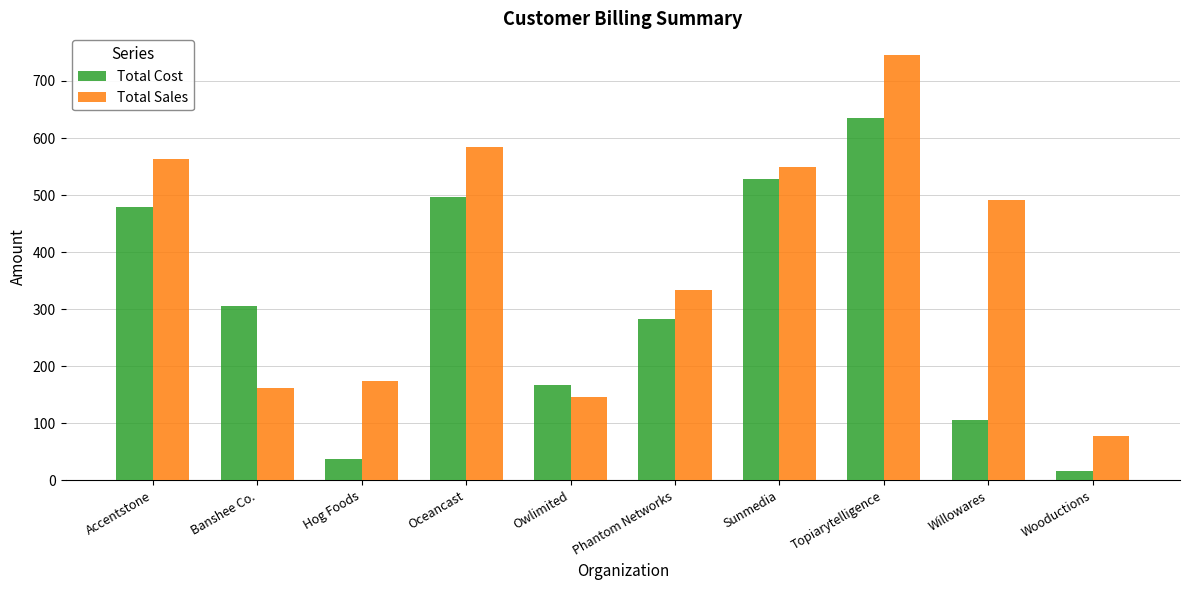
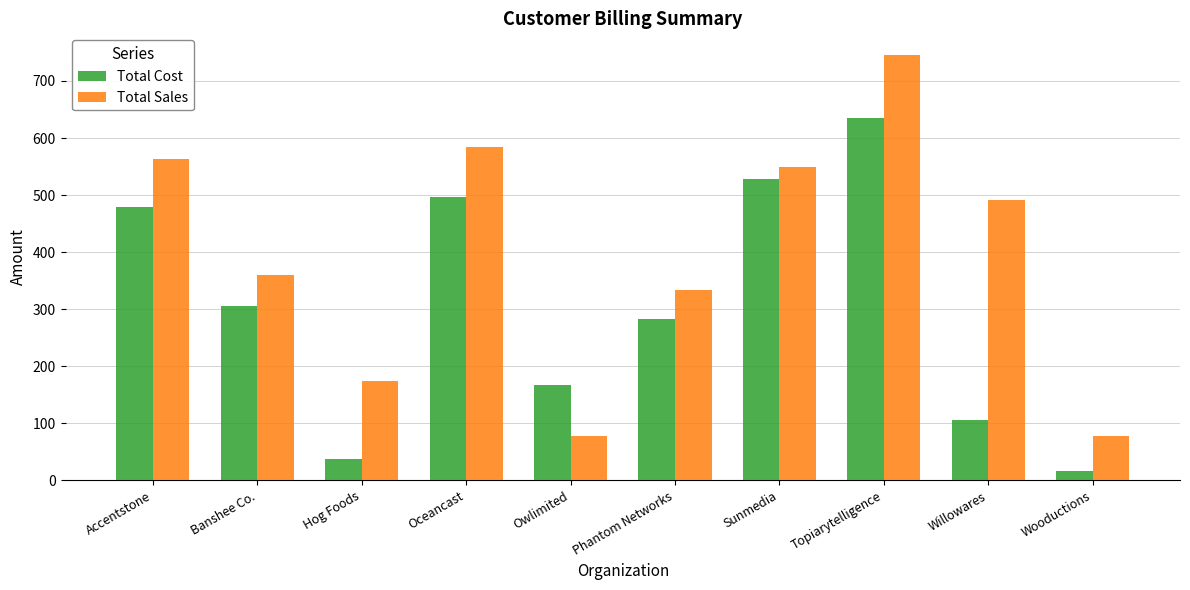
  {
    "Total Cost": {
      "Accentstone": 480,
      "Banshee Co.": 310,
      "Hog Foods": 40,
      "Oceancast": 500,
      "Owlimited": 170,
      "Phantom Networks": 280,
      "Sunmedia": 530,
      "Topiarytelligence": 630,
      "Willowares": 100,
      "Wooductions": 20
    },
    "Total Sales": {
      "Accentstone": 560,
-     "Banshee Co.": 160,
+     "Banshee Co.": 360,
      "Hog Foods": 170,
      "Oceancast": 580,
-     "Owlimited": 150,
+     "Owlimited": 80,
      "Phantom Networks": 330,
      "Sunmedia": 550,
      "Topiarytelligence": 750,
      "Willowares": 490,
      "Wooductions": 80
    }
  }
